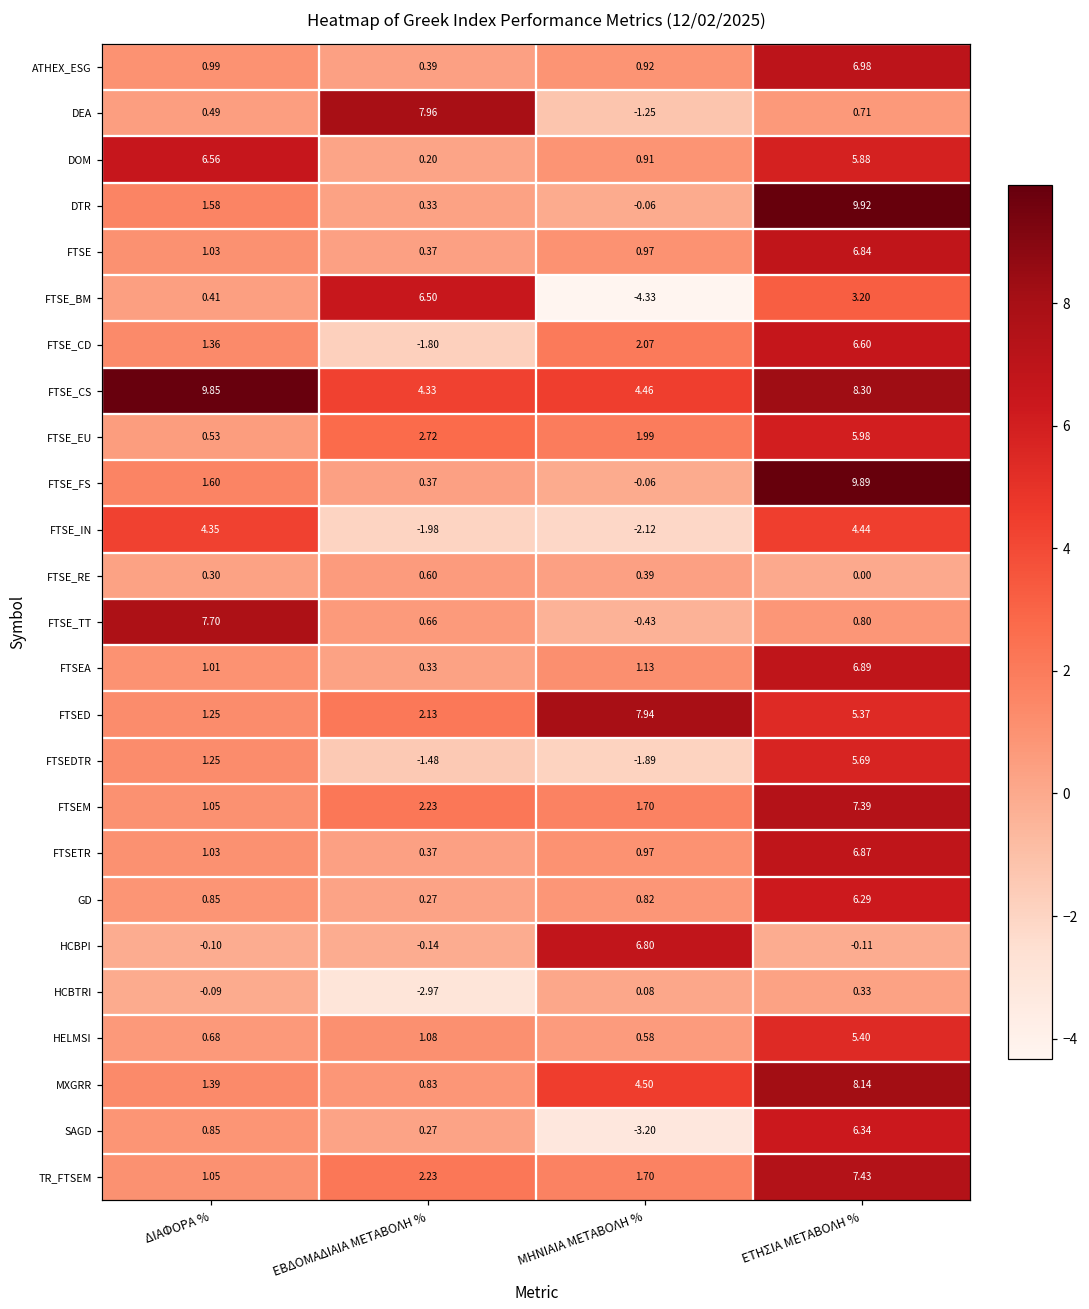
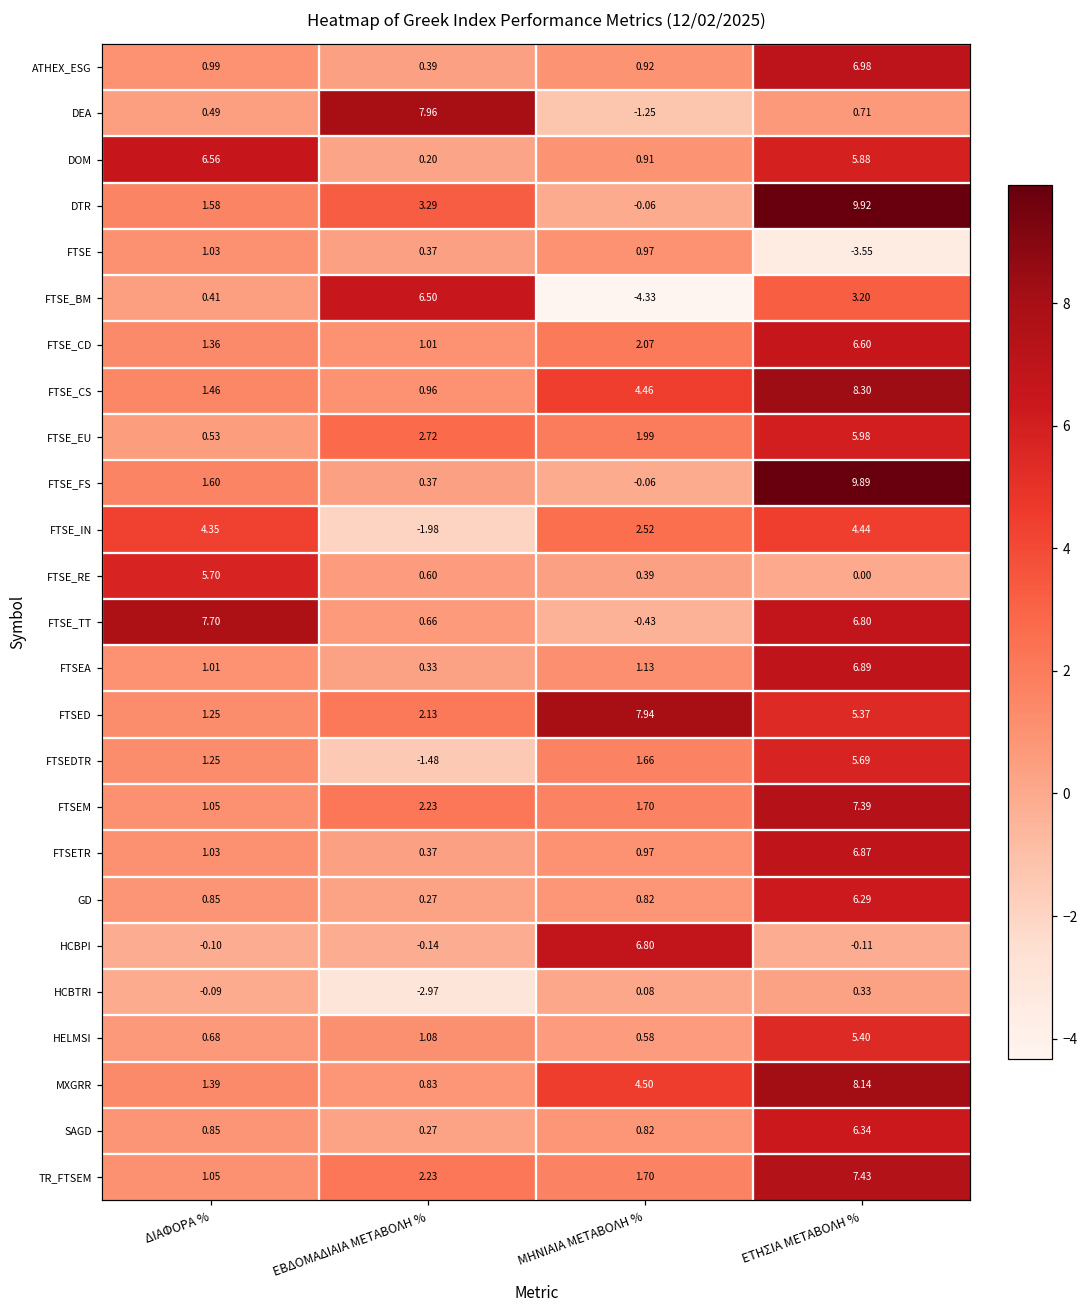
  {
    "ATHEX_ESG": {
      "ΔΙΑΦΟΡΑ %": 0.99,
      "ΕΒΔΟΜΑΔΙΑΙΑ ΜΕΤΑΒΟΛΗ %": 0.39,
      "ΜΗΝΙΑΙΑ ΜΕΤΑΒΟΛΗ %": 0.92,
      "ΕΤΗΣΙΑ ΜΕΤΑΒΟΛΗ %": 6.98
    },
    "DEA": {
      "ΔΙΑΦΟΡΑ %": 0.49,
      "ΕΒΔΟΜΑΔΙΑΙΑ ΜΕΤΑΒΟΛΗ %": 7.96,
      "ΜΗΝΙΑΙΑ ΜΕΤΑΒΟΛΗ %": -1.25,
      "ΕΤΗΣΙΑ ΜΕΤΑΒΟΛΗ %": 0.71
    },
    "DOM": {
      "ΔΙΑΦΟΡΑ %": 6.56,
      "ΕΒΔΟΜΑΔΙΑΙΑ ΜΕΤΑΒΟΛΗ %": 0.20,
      "ΜΗΝΙΑΙΑ ΜΕΤΑΒΟΛΗ %": 0.91,
      "ΕΤΗΣΙΑ ΜΕΤΑΒΟΛΗ %": 5.88
    },
    "DTR": {
      "ΔΙΑΦΟΡΑ %": 1.58,
-     "ΕΒΔΟΜΑΔΙΑΙΑ ΜΕΤΑΒΟΛΗ %": 0.33,
+     "ΕΒΔΟΜΑΔΙΑΙΑ ΜΕΤΑΒΟΛΗ %": 3.29,
      "ΜΗΝΙΑΙΑ ΜΕΤΑΒΟΛΗ %": -0.06,
      "ΕΤΗΣΙΑ ΜΕΤΑΒΟΛΗ %": 9.92
    },
    "FTSE": {
      "ΔΙΑΦΟΡΑ %": 1.03,
      "ΕΒΔΟΜΑΔΙΑΙΑ ΜΕΤΑΒΟΛΗ %": 0.37,
      "ΜΗΝΙΑΙΑ ΜΕΤΑΒΟΛΗ %": 0.97,
-     "ΕΤΗΣΙΑ ΜΕΤΑΒΟΛΗ %": 6.84
+     "ΕΤΗΣΙΑ ΜΕΤΑΒΟΛΗ %": -3.55
    },
    "FTSE_BM": {
      "ΔΙΑΦΟΡΑ %": 0.41,
      "ΕΒΔΟΜΑΔΙΑΙΑ ΜΕΤΑΒΟΛΗ %": 6.50,
      "ΜΗΝΙΑΙΑ ΜΕΤΑΒΟΛΗ %": -4.33,
      "ΕΤΗΣΙΑ ΜΕΤΑΒΟΛΗ %": 3.20
    },
    "FTSE_CD": {
      "ΔΙΑΦΟΡΑ %": 1.36,
-     "ΕΒΔΟΜΑΔΙΑΙΑ ΜΕΤΑΒΟΛΗ %": -1.80,
+     "ΕΒΔΟΜΑΔΙΑΙΑ ΜΕΤΑΒΟΛΗ %": 1.01,
      "ΜΗΝΙΑΙΑ ΜΕΤΑΒΟΛΗ %": 2.07,
      "ΕΤΗΣΙΑ ΜΕΤΑΒΟΛΗ %": 6.60
    },
    "FTSE_CS": {
-     "ΔΙΑΦΟΡΑ %": 9.85,
-     "ΕΒΔΟΜΑΔΙΑΙΑ ΜΕΤΑΒΟΛΗ %": 4.33,
+     "ΔΙΑΦΟΡΑ %": 1.46,
+     "ΕΒΔΟΜΑΔΙΑΙΑ ΜΕΤΑΒΟΛΗ %": 0.96,
      "ΜΗΝΙΑΙΑ ΜΕΤΑΒΟΛΗ %": 4.46,
      "ΕΤΗΣΙΑ ΜΕΤΑΒΟΛΗ %": 8.30
    },
    "FTSE_EU": {
      "ΔΙΑΦΟΡΑ %": 0.53,
      "ΕΒΔΟΜΑΔΙΑΙΑ ΜΕΤΑΒΟΛΗ %": 2.72,
      "ΜΗΝΙΑΙΑ ΜΕΤΑΒΟΛΗ %": 1.99,
      "ΕΤΗΣΙΑ ΜΕΤΑΒΟΛΗ %": 5.98
    },
    "FTSE_FS": {
      "ΔΙΑΦΟΡΑ %": 1.60,
      "ΕΒΔΟΜΑΔΙΑΙΑ ΜΕΤΑΒΟΛΗ %": 0.37,
      "ΜΗΝΙΑΙΑ ΜΕΤΑΒΟΛΗ %": -0.06,
      "ΕΤΗΣΙΑ ΜΕΤΑΒΟΛΗ %": 9.89
    },
    "FTSE_IN": {
      "ΔΙΑΦΟΡΑ %": 4.35,
      "ΕΒΔΟΜΑΔΙΑΙΑ ΜΕΤΑΒΟΛΗ %": -1.98,
-     "ΜΗΝΙΑΙΑ ΜΕΤΑΒΟΛΗ %": -2.12,
+     "ΜΗΝΙΑΙΑ ΜΕΤΑΒΟΛΗ %": 2.52,
      "ΕΤΗΣΙΑ ΜΕΤΑΒΟΛΗ %": 4.44
    },
    "FTSE_RE": {
-     "ΔΙΑΦΟΡΑ %": 0.30,
+     "ΔΙΑΦΟΡΑ %": 5.70,
      "ΕΒΔΟΜΑΔΙΑΙΑ ΜΕΤΑΒΟΛΗ %": 0.60,
      "ΜΗΝΙΑΙΑ ΜΕΤΑΒΟΛΗ %": 0.39,
      "ΕΤΗΣΙΑ ΜΕΤΑΒΟΛΗ %": 0.00
    },
    "FTSE_TT": {
      "ΔΙΑΦΟΡΑ %": 7.70,
      "ΕΒΔΟΜΑΔΙΑΙΑ ΜΕΤΑΒΟΛΗ %": 0.66,
      "ΜΗΝΙΑΙΑ ΜΕΤΑΒΟΛΗ %": -0.43,
-     "ΕΤΗΣΙΑ ΜΕΤΑΒΟΛΗ %": 0.80
+     "ΕΤΗΣΙΑ ΜΕΤΑΒΟΛΗ %": 6.80
    },
    "FTSEA": {
      "ΔΙΑΦΟΡΑ %": 1.01,
      "ΕΒΔΟΜΑΔΙΑΙΑ ΜΕΤΑΒΟΛΗ %": 0.33,
      "ΜΗΝΙΑΙΑ ΜΕΤΑΒΟΛΗ %": 1.13,
      "ΕΤΗΣΙΑ ΜΕΤΑΒΟΛΗ %": 6.89
    },
    "FTSED": {
      "ΔΙΑΦΟΡΑ %": 1.25,
      "ΕΒΔΟΜΑΔΙΑΙΑ ΜΕΤΑΒΟΛΗ %": 2.13,
      "ΜΗΝΙΑΙΑ ΜΕΤΑΒΟΛΗ %": 7.94,
      "ΕΤΗΣΙΑ ΜΕΤΑΒΟΛΗ %": 5.37
    },
    "FTSEDTR": {
      "ΔΙΑΦΟΡΑ %": 1.25,
      "ΕΒΔΟΜΑΔΙΑΙΑ ΜΕΤΑΒΟΛΗ %": -1.48,
-     "ΜΗΝΙΑΙΑ ΜΕΤΑΒΟΛΗ %": -1.89,
+     "ΜΗΝΙΑΙΑ ΜΕΤΑΒΟΛΗ %": 1.66,
      "ΕΤΗΣΙΑ ΜΕΤΑΒΟΛΗ %": 5.69
    },
    "FTSEM": {
      "ΔΙΑΦΟΡΑ %": 1.05,
      "ΕΒΔΟΜΑΔΙΑΙΑ ΜΕΤΑΒΟΛΗ %": 2.23,
      "ΜΗΝΙΑΙΑ ΜΕΤΑΒΟΛΗ %": 1.70,
      "ΕΤΗΣΙΑ ΜΕΤΑΒΟΛΗ %": 7.39
    },
    "FTSETR": {
      "ΔΙΑΦΟΡΑ %": 1.03,
      "ΕΒΔΟΜΑΔΙΑΙΑ ΜΕΤΑΒΟΛΗ %": 0.37,
      "ΜΗΝΙΑΙΑ ΜΕΤΑΒΟΛΗ %": 0.97,
      "ΕΤΗΣΙΑ ΜΕΤΑΒΟΛΗ %": 6.87
    },
    "GD": {
      "ΔΙΑΦΟΡΑ %": 0.85,
      "ΕΒΔΟΜΑΔΙΑΙΑ ΜΕΤΑΒΟΛΗ %": 0.27,
      "ΜΗΝΙΑΙΑ ΜΕΤΑΒΟΛΗ %": 0.82,
      "ΕΤΗΣΙΑ ΜΕΤΑΒΟΛΗ %": 6.29
    },
    "HCBPI": {
      "ΔΙΑΦΟΡΑ %": -0.10,
      "ΕΒΔΟΜΑΔΙΑΙΑ ΜΕΤΑΒΟΛΗ %": -0.14,
      "ΜΗΝΙΑΙΑ ΜΕΤΑΒΟΛΗ %": 6.80,
      "ΕΤΗΣΙΑ ΜΕΤΑΒΟΛΗ %": -0.11
    },
    "HCBTRI": {
      "ΔΙΑΦΟΡΑ %": -0.09,
      "ΕΒΔΟΜΑΔΙΑΙΑ ΜΕΤΑΒΟΛΗ %": -2.97,
      "ΜΗΝΙΑΙΑ ΜΕΤΑΒΟΛΗ %": 0.08,
      "ΕΤΗΣΙΑ ΜΕΤΑΒΟΛΗ %": 0.33
    },
    "HELMSI": {
      "ΔΙΑΦΟΡΑ %": 0.68,
      "ΕΒΔΟΜΑΔΙΑΙΑ ΜΕΤΑΒΟΛΗ %": 1.08,
      "ΜΗΝΙΑΙΑ ΜΕΤΑΒΟΛΗ %": 0.58,
      "ΕΤΗΣΙΑ ΜΕΤΑΒΟΛΗ %": 5.40
    },
    "MXGRR": {
      "ΔΙΑΦΟΡΑ %": 1.39,
      "ΕΒΔΟΜΑΔΙΑΙΑ ΜΕΤΑΒΟΛΗ %": 0.83,
      "ΜΗΝΙΑΙΑ ΜΕΤΑΒΟΛΗ %": 4.50,
      "ΕΤΗΣΙΑ ΜΕΤΑΒΟΛΗ %": 8.14
    },
    "SAGD": {
      "ΔΙΑΦΟΡΑ %": 0.85,
      "ΕΒΔΟΜΑΔΙΑΙΑ ΜΕΤΑΒΟΛΗ %": 0.27,
-     "ΜΗΝΙΑΙΑ ΜΕΤΑΒΟΛΗ %": -3.20,
+     "ΜΗΝΙΑΙΑ ΜΕΤΑΒΟΛΗ %": 0.82,
      "ΕΤΗΣΙΑ ΜΕΤΑΒΟΛΗ %": 6.34
    },
    "TR_FTSEM": {
      "ΔΙΑΦΟΡΑ %": 1.05,
      "ΕΒΔΟΜΑΔΙΑΙΑ ΜΕΤΑΒΟΛΗ %": 2.23,
      "ΜΗΝΙΑΙΑ ΜΕΤΑΒΟΛΗ %": 1.70,
      "ΕΤΗΣΙΑ ΜΕΤΑΒΟΛΗ %": 7.43
    }
  }
